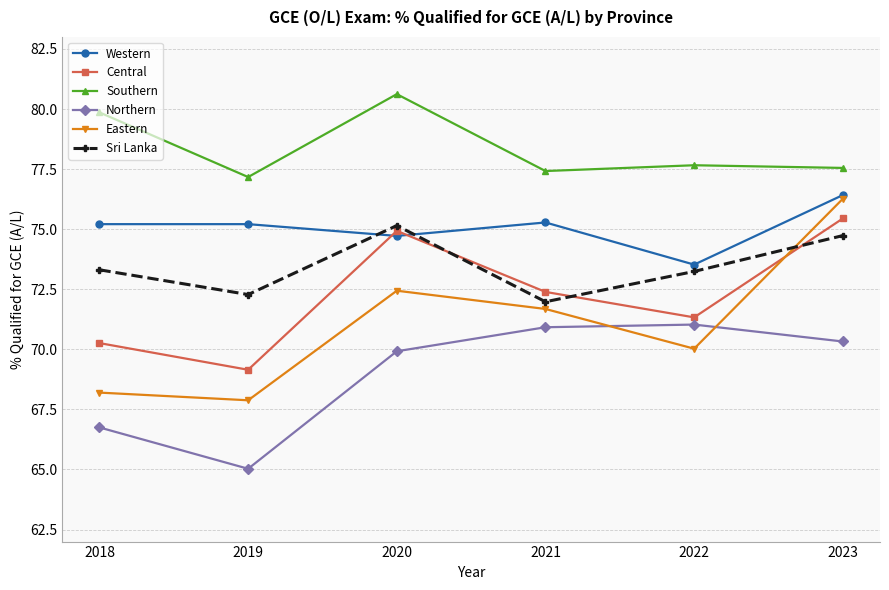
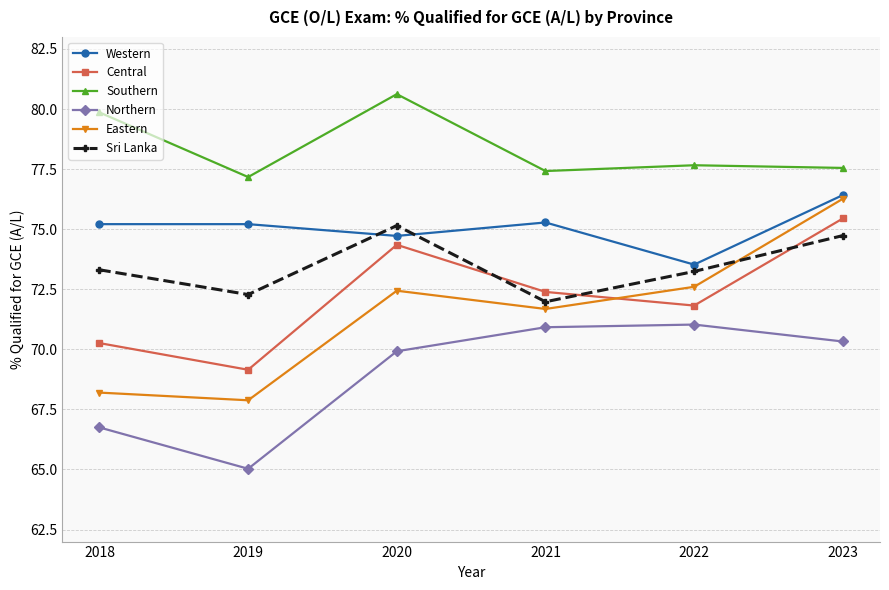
  {
    "Western": {
      "2018": 75.2,
      "2019": 75.2,
      "2020": 74.7,
      "2021": 75.3,
      "2022": 73.5,
      "2023": 76.4
    },
    "Central": {
      "2018": 70.3,
      "2019": 69.2,
-     "2020": 74.9,
+     "2020": 74.4,
      "2021": 72.4,
-     "2022": 71.3,
+     "2022": 71.8,
      "2023": 75.4
    },
    "Southern": {
      "2019": 77.2,
      "2020": 80.6,
      "2021": 77.4,
      "2022": 77.7,
      "2023": 77.5
    },
    "Northern": {
      "2018": 66.8,
      "2019": 65.0,
      "2020": 69.9,
      "2021": 70.9,
      "2022": 71.0,
      "2023": 70.3
    },
    "Eastern": {
      "2018": 68.2,
      "2019": 67.9,
      "2020": 72.4,
      "2021": 71.7,
-     "2022": 70.0,
+     "2022": 72.6,
      "2023": 76.3
    },
    "Sri Lanka": {
      "2018": 73.3,
      "2019": 72.3,
      "2020": 75.2,
      "2021": 72.0,
      "2022": 73.2,
      "2023": 74.7
    }
  }
